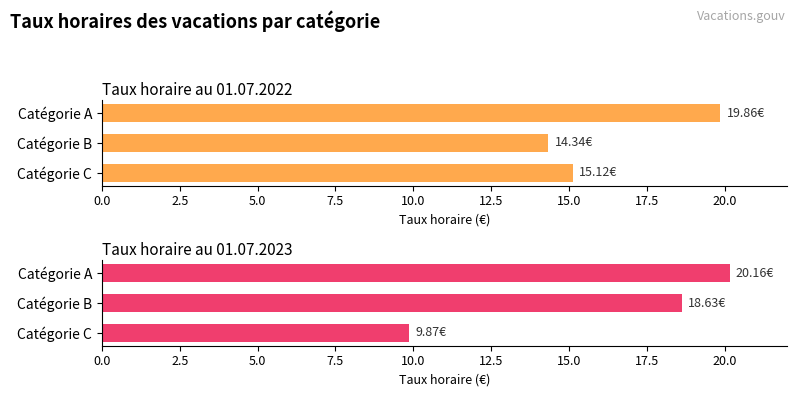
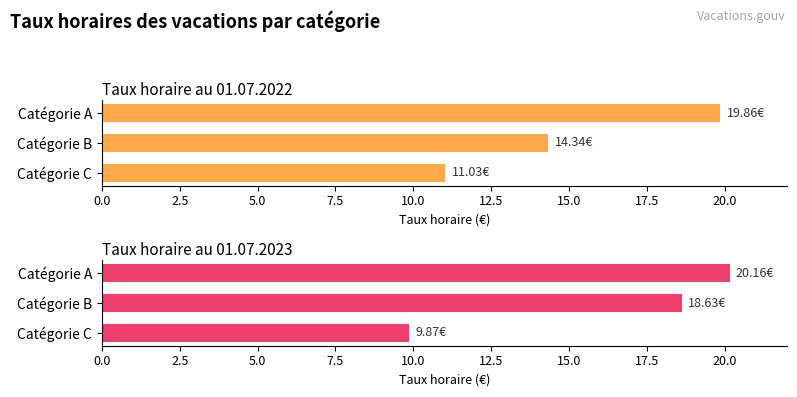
  {
    "Taux horaire au 01.07.2022": {
      "Catégorie A": "19.86€",
      "Catégorie B": "14.34€",
-     "Catégorie C": "15.12€"
+     "Catégorie C": "11.03€"
    },
    "Taux horaire au 01.07.2023": {
      "Catégorie A": "20.16€",
      "Catégorie B": "18.63€",
      "Catégorie C": "9.87€"
    }
  }
